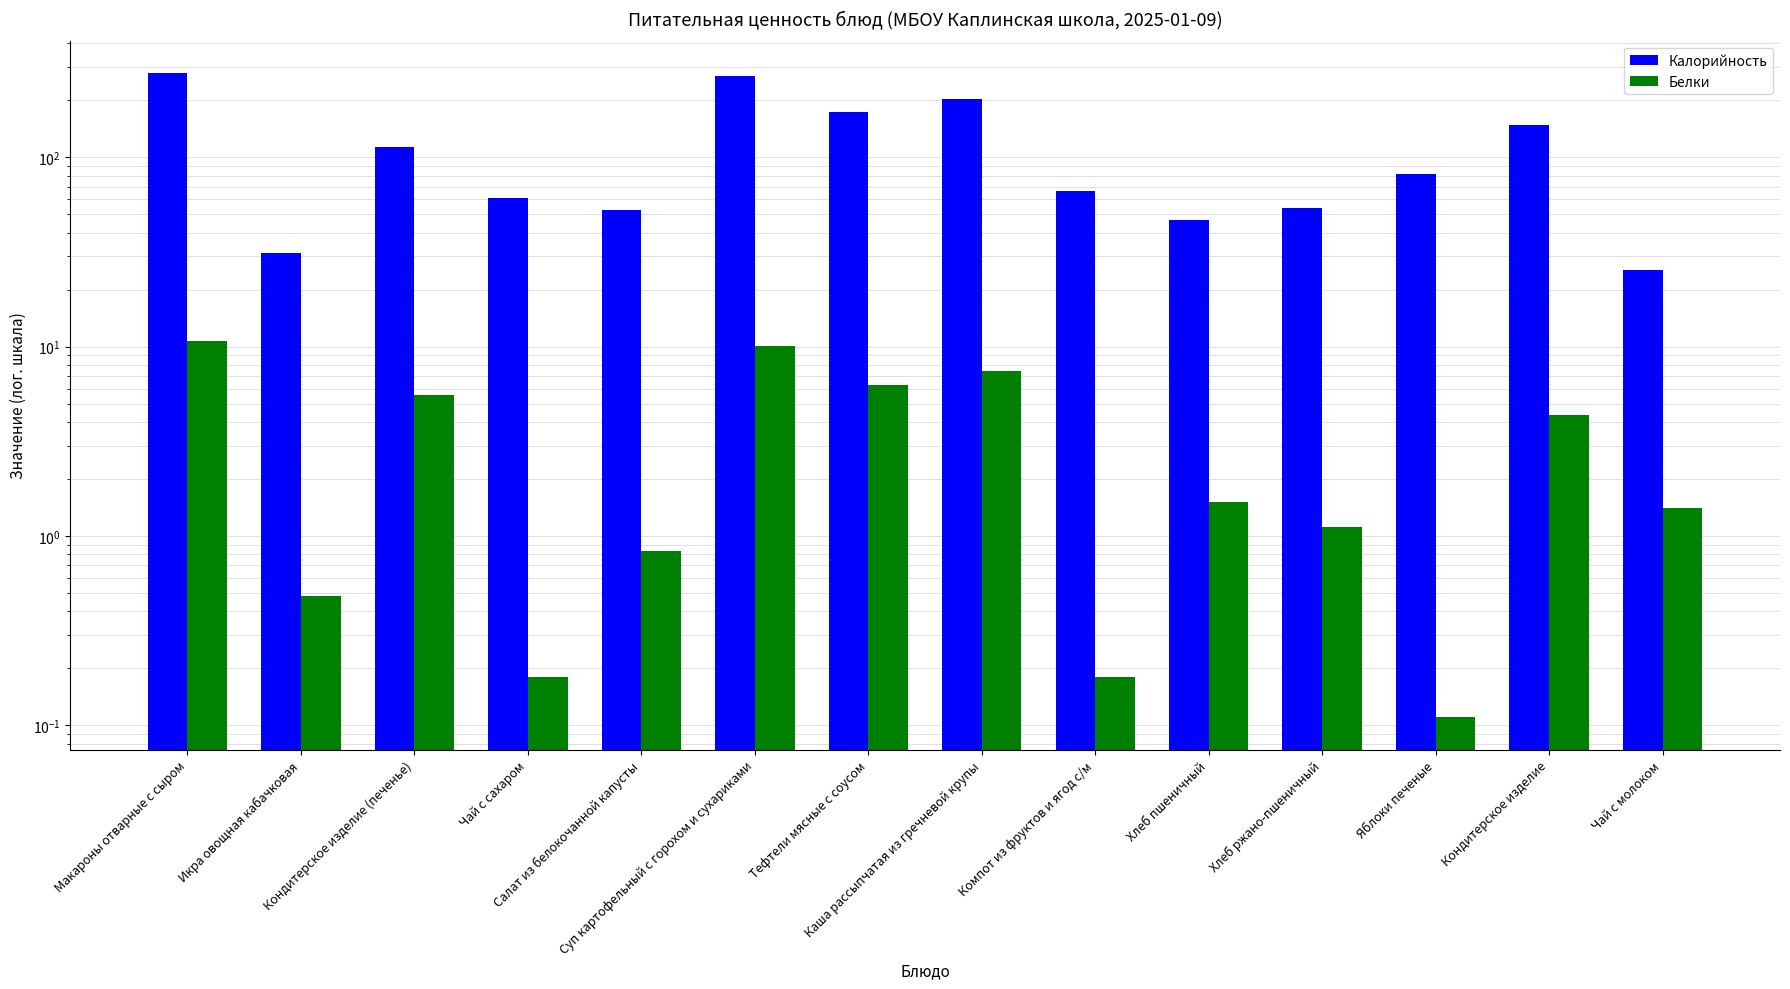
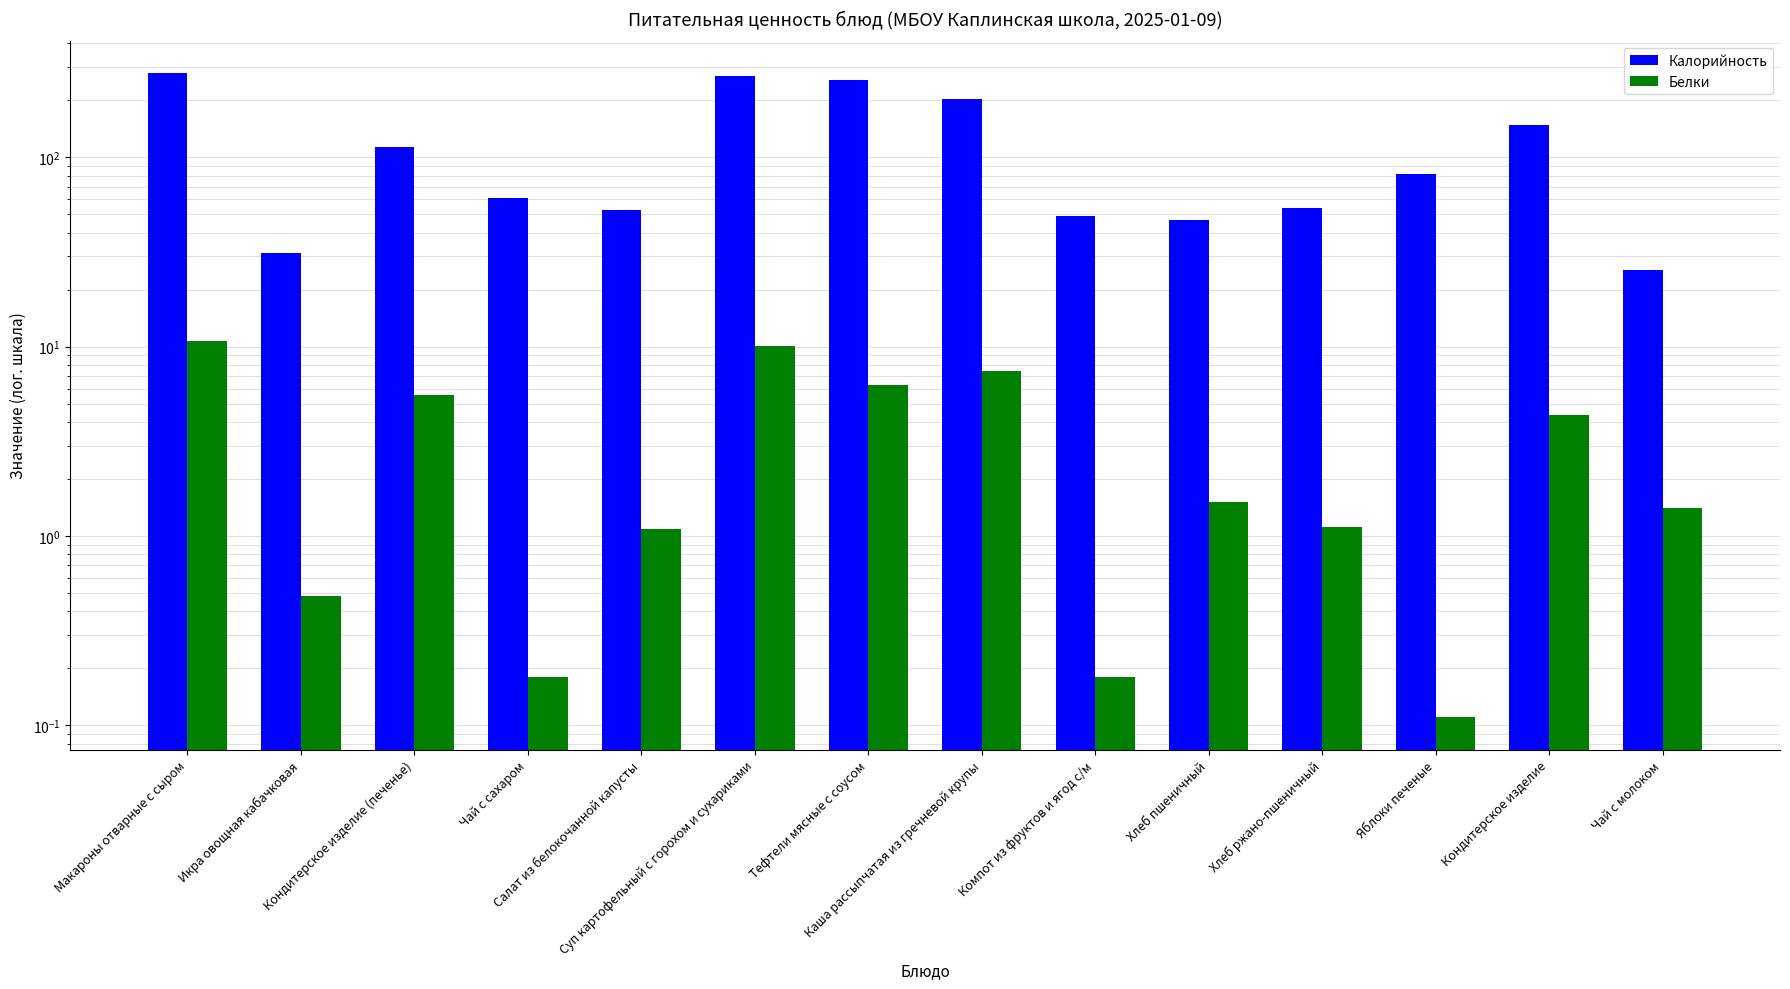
  {
    "Калорийность": {
      "Макароны отварные с сыром": 280,
      "Икра овощная кабачковая": 31,
      "Кондитерское изделие (печенье)": 110,
      "Чай с сахаром": 61,
      "Салат из белокочанной капусты": 53,
      "Суп картофельный с горохом и сухариками": 270,
-     "Тефтели мясные с соусом": 170,
+     "Тефтели мясные с соусом": 260,
      "Каша рассыпчатая из гречневой крупы": 200,
-     "Компот из фруктов и ягод с/м": 67,
+     "Компот из фруктов и ягод с/м": 49,
      "Хлеб пшеничный": 47,
      "Хлеб ржано-пшеничный": 54,
      "Яблоки печеные": 82,
      "Кондитерское изделие": 150,
      "Чай с молоком": 26
    },
    "Белки": {
      "Макароны отварные с сыром": 11,
      "Икра овощная кабачковая": 0.48,
      "Кондитерское изделие (печенье)": 5.6,
      "Чай с сахаром": 0.18,
-     "Салат из белокочанной капусты": 0.8,
+     "Салат из белокочанной капусты": 1.1,
      "Суп картофельный с горохом и сухариками": 10,
      "Тефтели мясные с соусом": 6.3,
      "Каша рассыпчатая из гречневой крупы": 7.5,
      "Компот из фруктов и ягод с/м": 0.18,
      "Хлеб пшеничный": 1.5,
      "Хлеб ржано-пшеничный": 1.1,
      "Яблоки печеные": 0.11,
      "Кондитерское изделие": 4.4,
      "Чай с молоком": 1.4
    }
  }
